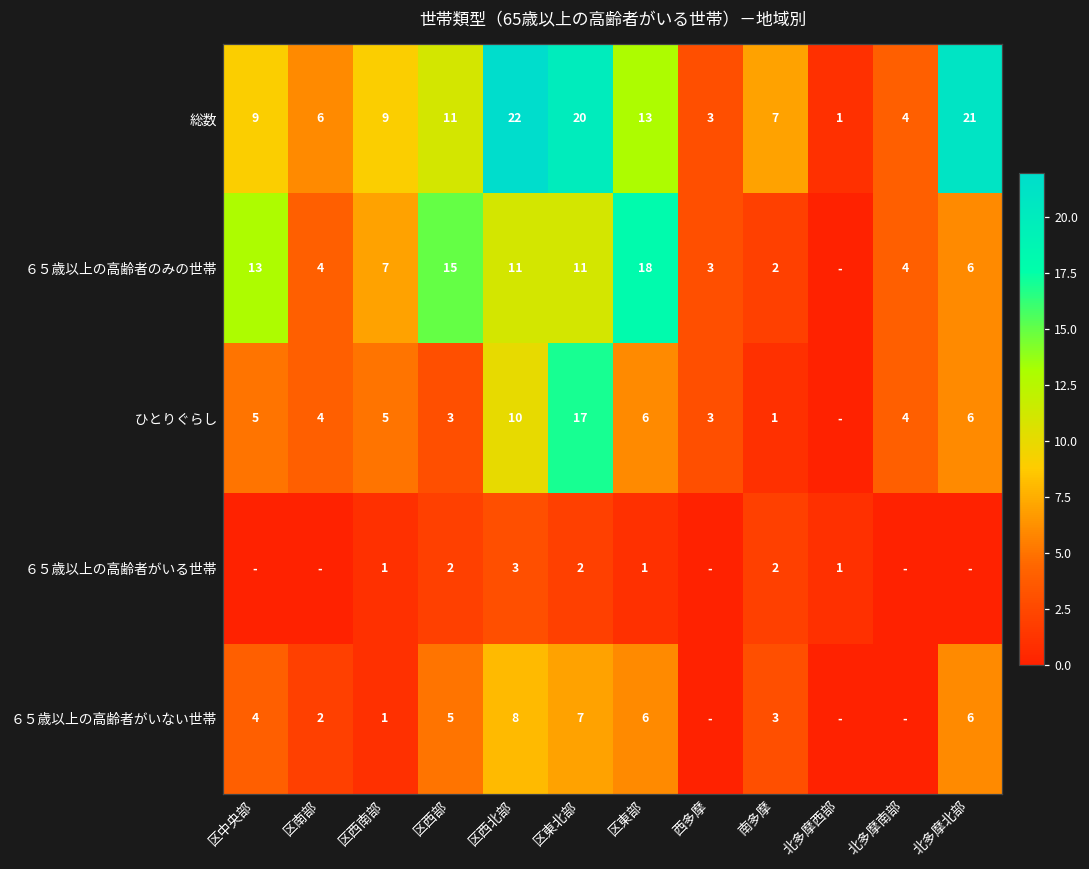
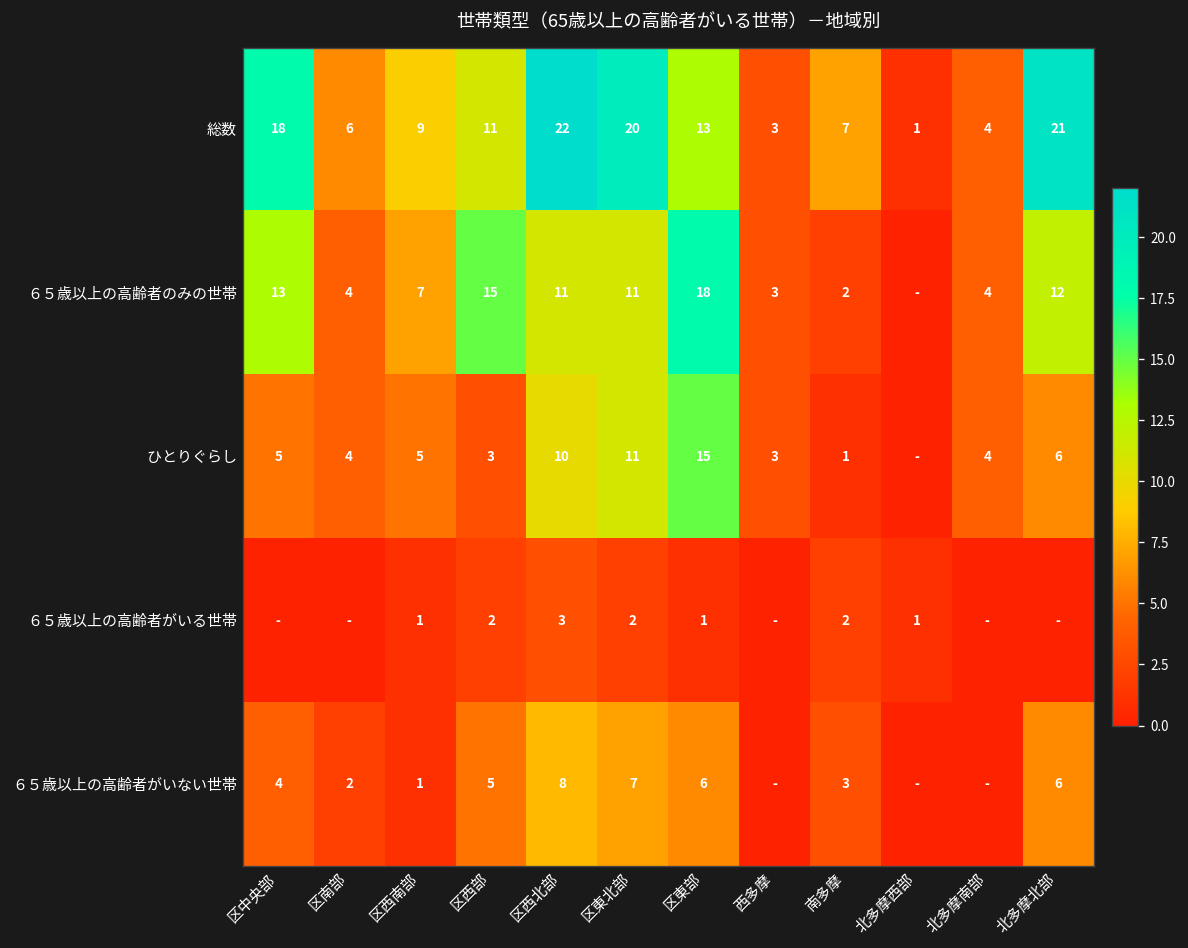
  {
    "総数": {
-     "区中央部": 9,
+     "区中央部": 18,
      "区南部": 6,
      "区西南部": 9,
      "区西部": 11,
      "区西北部": 22,
      "区東北部": 20,
      "区東部": 13,
      "西多摩": 3,
      "南多摩": 7,
      "北多摩西部": 1,
      "北多摩南部": 4,
      "北多摩北部": 21
    },
    "６５歳以上の高齢者のみの世帯": {
      "区中央部": 13,
      "区南部": 4,
      "区西南部": 7,
      "区西部": 15,
      "区西北部": 11,
      "区東北部": 11,
      "区東部": 18,
      "西多摩": 3,
      "南多摩": 2,
      "北多摩南部": 4,
-     "北多摩北部": 6
+     "北多摩北部": 12
    },
    "ひとりぐらし": {
      "区中央部": 5,
      "区南部": 4,
      "区西南部": 5,
      "区西部": 3,
      "区西北部": 10,
-     "区東北部": 17,
-     "区東部": 6,
+     "区東北部": 11,
+     "区東部": 15,
      "西多摩": 3,
      "南多摩": 1,
      "北多摩南部": 4,
      "北多摩北部": 6
    },
    "６５歳以上の高齢者がいる世帯": {
      "区西南部": 1,
      "区西部": 2,
      "区西北部": 3,
      "区東北部": 2,
      "区東部": 1,
      "南多摩": 2,
      "北多摩西部": 1
    },
    "６５歳以上の高齢者がいない世帯": {
      "区中央部": 4,
      "区南部": 2,
      "区西南部": 1,
      "区西部": 5,
      "区西北部": 8,
      "区東北部": 7,
      "区東部": 6,
      "南多摩": 3,
      "北多摩北部": 6
    }
  }
